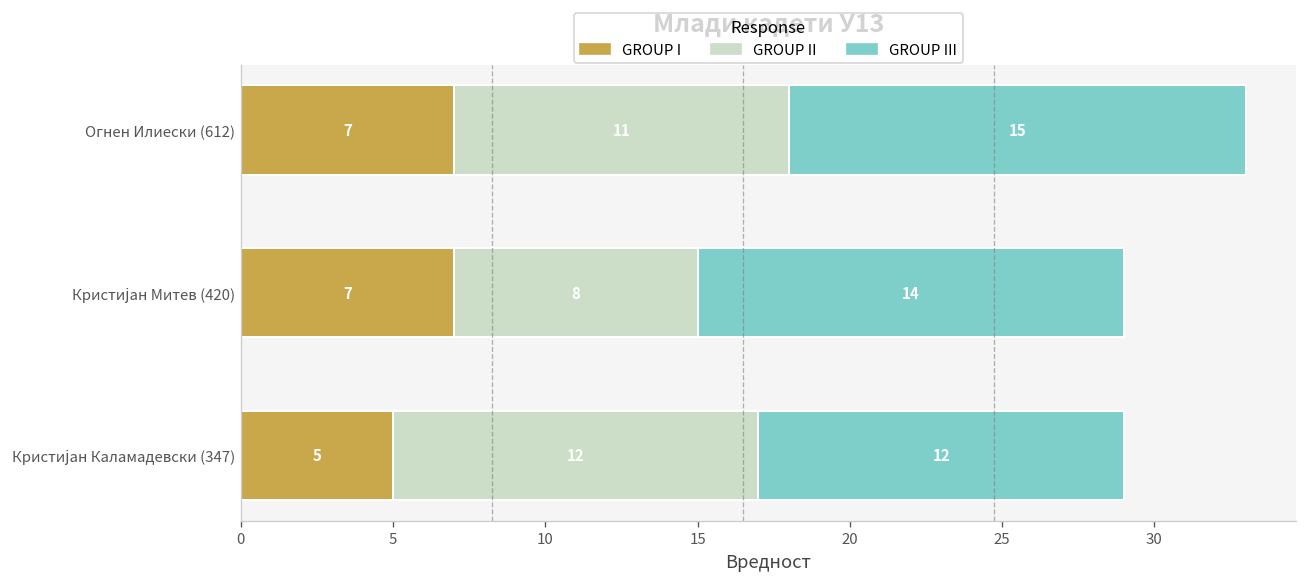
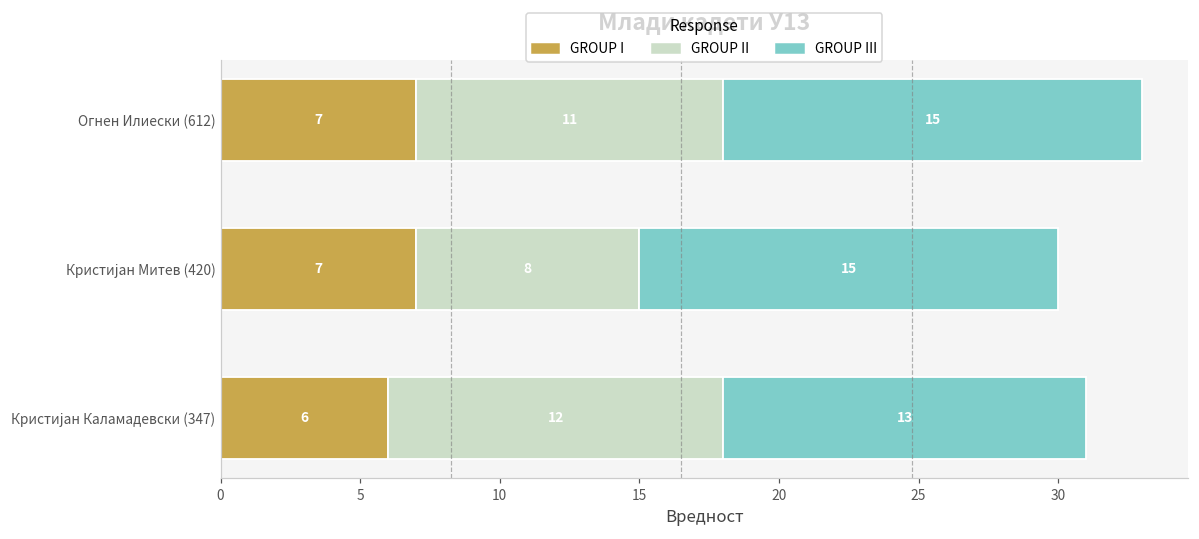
  {
    "GROUP I": {
      "Огнен Илиески (612)": 7,
      "Кристијан Митев (420)": 7,
-     "Кристијан Каламадевски (347)": 5
+     "Кристијан Каламадевски (347)": 6
    },
    "GROUP II": {
      "Огнен Илиески (612)": 11,
      "Кристијан Митев (420)": 8,
      "Кристијан Каламадевски (347)": 12
    },
    "GROUP III": {
      "Огнен Илиески (612)": 15,
-     "Кристијан Митев (420)": 14,
-     "Кристијан Каламадевски (347)": 12
+     "Кристијан Митев (420)": 15,
+     "Кристијан Каламадевски (347)": 13
    }
  }
